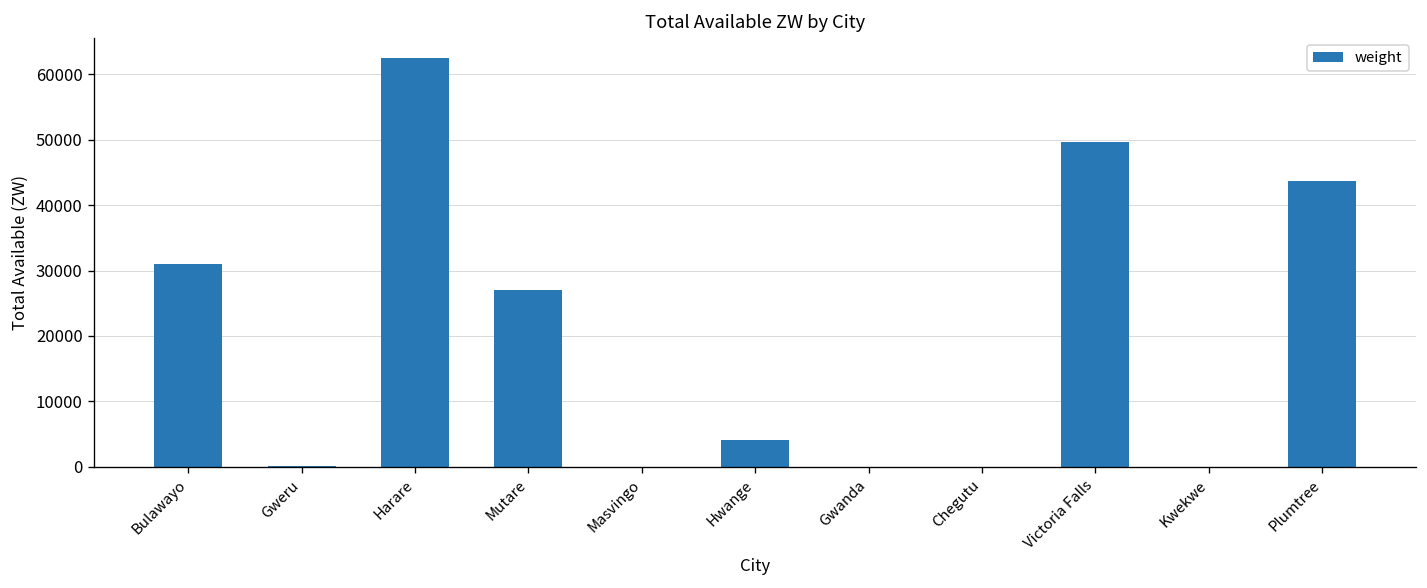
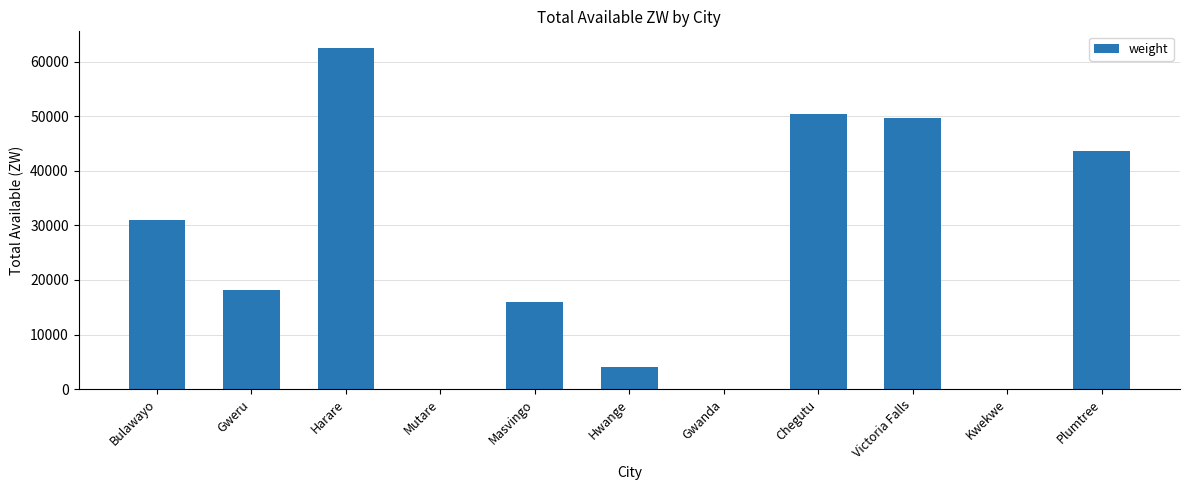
  {
    "Bulawayo": 31000,
-   "Gweru": 0,
+   "Gweru": 18000,
    "Harare": 62000,
-   "Mutare": 27000,
-   "Masvingo": 0,
+   "Mutare": 0,
+   "Masvingo": 16000,
    "Hwange": 4000,
    "Gwanda": 0,
-   "Chegutu": 0,
+   "Chegutu": 50000,
    "Victoria Falls": 50000,
    "Kwekwe": 0,
    "Plumtree": 44000
  }
